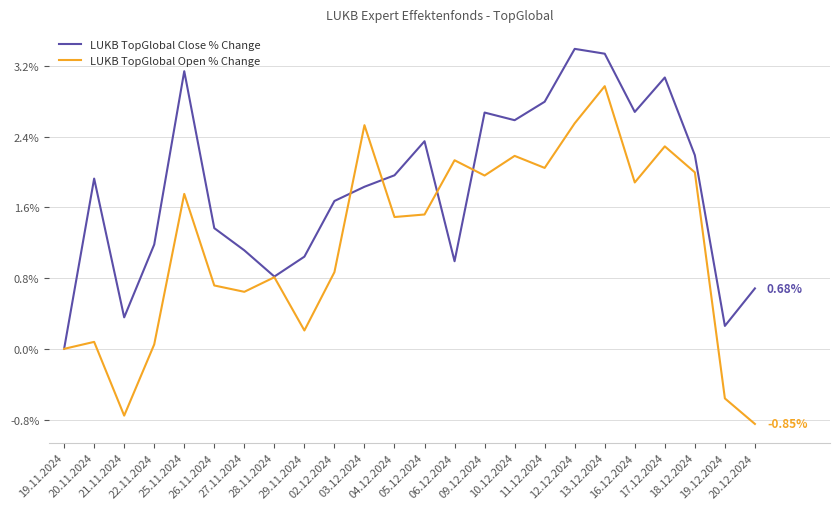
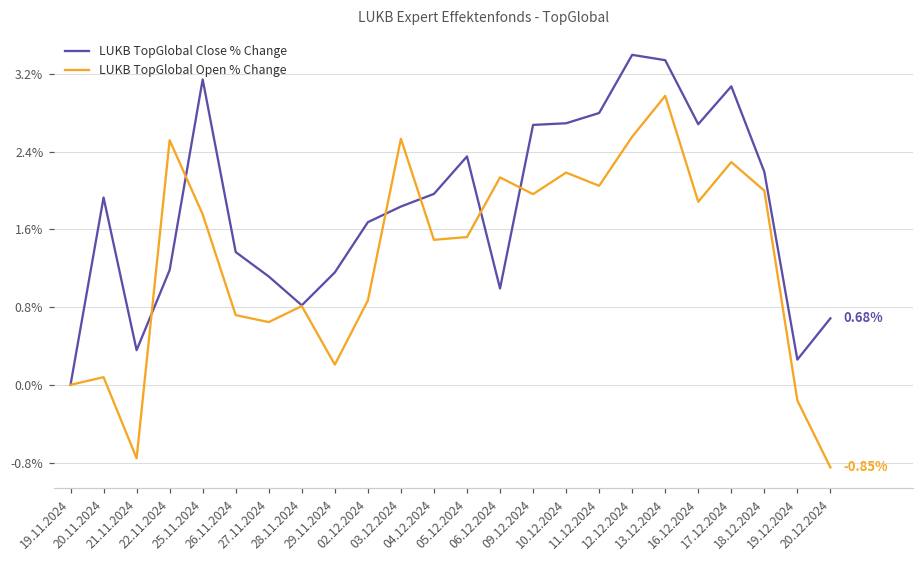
  {
    "LUKB TopGlobal Close % Change": {
      "20.11.2024": "1.9%",
      "21.11.2024": "0.4%",
      "22.11.2024": "1.2%",
      "25.11.2024": "3.1%",
      "26.11.2024": "1.4%",
      "27.11.2024": "1.1%",
-     "29.11.2024": "1.0%",
+     "29.11.2024": "1.2%",
      "02.12.2024": "1.7%",
      "03.12.2024": "1.8%",
      "04.12.2024": "2.0%",
      "05.12.2024": "2.4%",
      "06.12.2024": "1.0%",
      "09.12.2024": "2.7%",
-     "10.12.2024": "2.6%",
+     "10.12.2024": "2.7%",
      "11.12.2024": "2.8%",
      "12.12.2024": "3.4%",
      "13.12.2024": "3.3%",
      "16.12.2024": "2.7%",
      "17.12.2024": "3.1%",
      "18.12.2024": "2.2%",
      "19.12.2024": "0.3%"
    },
    "LUKB TopGlobal Open % Change": {
      "20.11.2024": "0.1%",
      "21.11.2024": "-0.8%",
-     "22.11.2024": "0.1%",
+     "22.11.2024": "2.5%",
      "25.11.2024": "1.8%",
      "26.11.2024": "0.7%",
      "27.11.2024": "0.6%",
      "29.11.2024": "0.2%",
      "02.12.2024": "0.9%",
      "03.12.2024": "2.5%",
      "04.12.2024": "1.5%",
      "05.12.2024": "1.5%",
      "06.12.2024": "2.1%",
      "09.12.2024": "2.0%",
      "10.12.2024": "2.2%",
      "11.12.2024": "2.0%",
      "12.12.2024": "2.6%",
      "13.12.2024": "3.0%",
      "16.12.2024": "1.9%",
      "17.12.2024": "2.3%",
      "18.12.2024": "2.0%",
-     "19.12.2024": "-0.6%"
+     "19.12.2024": "-0.2%"
    }
  }
